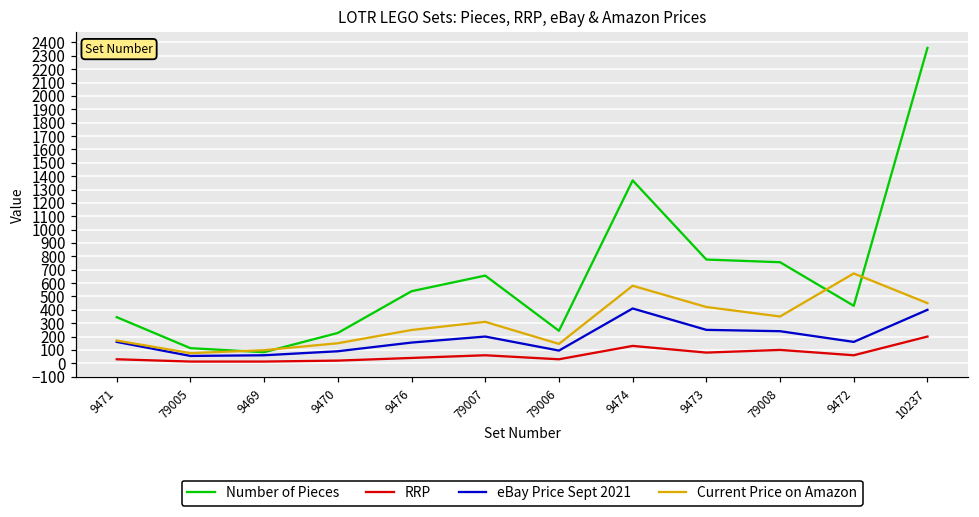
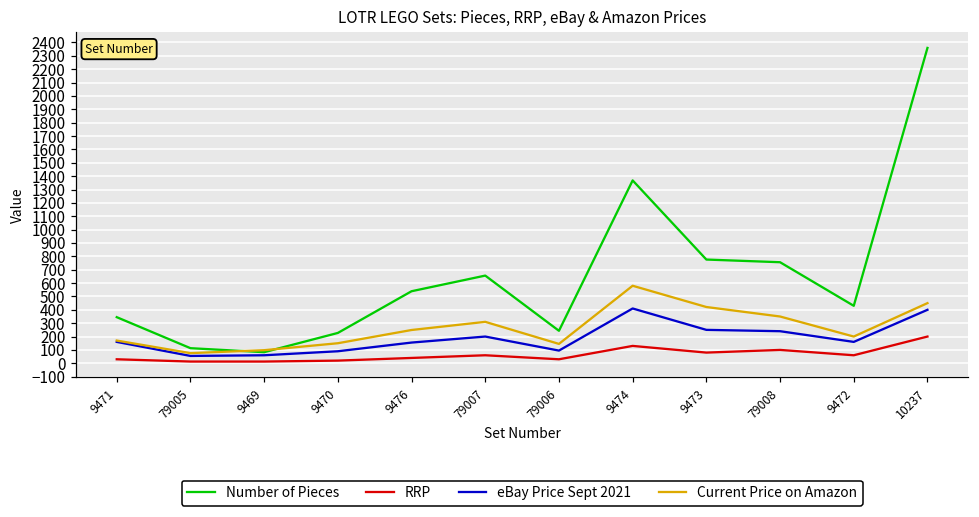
  {
    "Number of Pieces": {
      "9471": 350,
      "79005": 110,
      "9470": 230,
      "9476": 540,
      "79007": 660,
      "79006": 240,
      "9474": 1370,
      "9473": 780,
      "79008": 760,
      "9472": 430,
      "10237": 2360
    },
    "RRP": {
      "9471": 30,
      "79005": 10,
      "9469": 10,
      "9470": 20,
      "9476": 40,
      "79007": 60,
      "79006": 30,
      "9474": 130,
      "9473": 80,
      "79008": 100,
      "9472": 60,
      "10237": 200
    },
    "eBay Price Sept 2021": {
      "79005": 60,
      "9469": 60,
      "9470": 90,
      "9476": 160,
      "79007": 200,
      "79006": 100,
      "9474": 410,
      "9473": 250,
      "79008": 240,
      "9472": 160,
      "10237": 400
    },
    "Current Price on Amazon": {
      "79005": 80,
      "9470": 150,
      "9476": 250,
      "79007": 310,
      "79006": 150,
      "9474": 580,
      "9473": 420,
      "79008": 350,
-     "9472": 670,
+     "9472": 200,
      "10237": 450
    }
  }
